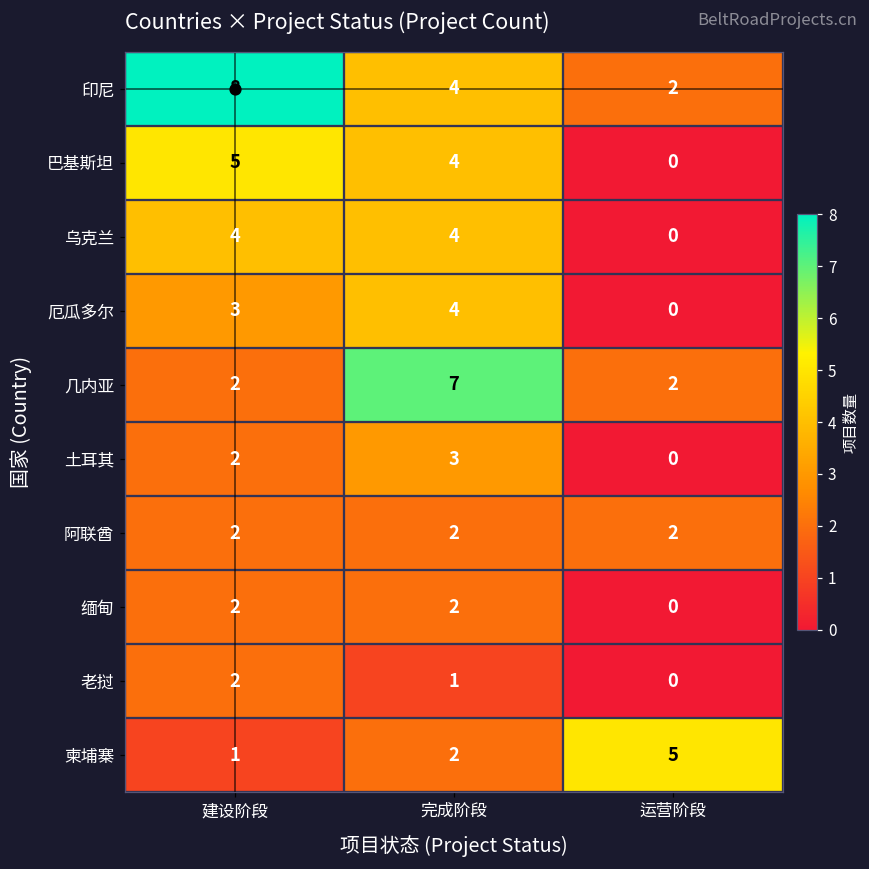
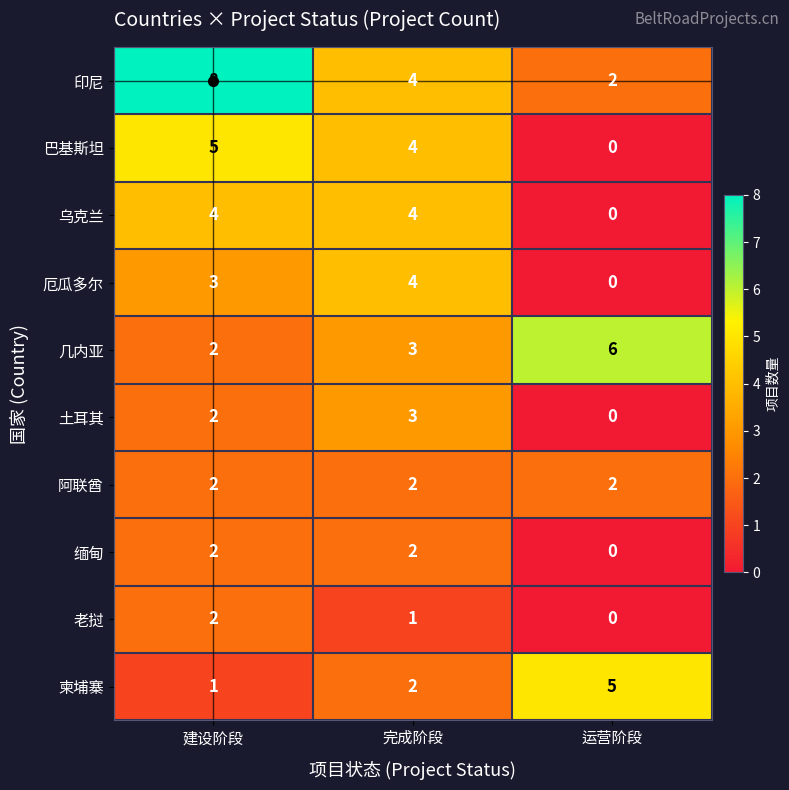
  {
    "印尼": {
      "完成阶段": 4,
      "运营阶段": 2
    },
    "巴基斯坦": {
      "建设阶段": 5,
      "完成阶段": 4,
      "运营阶段": 0
    },
    "乌克兰": {
      "建设阶段": 4,
      "完成阶段": 4,
      "运营阶段": 0
    },
    "厄瓜多尔": {
      "建设阶段": 3,
      "完成阶段": 4,
      "运营阶段": 0
    },
    "几内亚": {
      "建设阶段": 2,
-     "完成阶段": 7,
-     "运营阶段": 2
+     "完成阶段": 3,
+     "运营阶段": 6
    },
    "土耳其": {
      "建设阶段": 2,
      "完成阶段": 3,
      "运营阶段": 0
    },
    "阿联酋": {
      "建设阶段": 2,
      "完成阶段": 2,
      "运营阶段": 2
    },
    "缅甸": {
      "建设阶段": 2,
      "完成阶段": 2,
      "运营阶段": 0
    },
    "老挝": {
      "建设阶段": 2,
      "完成阶段": 1,
      "运营阶段": 0
    },
    "柬埔寨": {
      "建设阶段": 1,
      "完成阶段": 2,
      "运营阶段": 5
    }
  }
